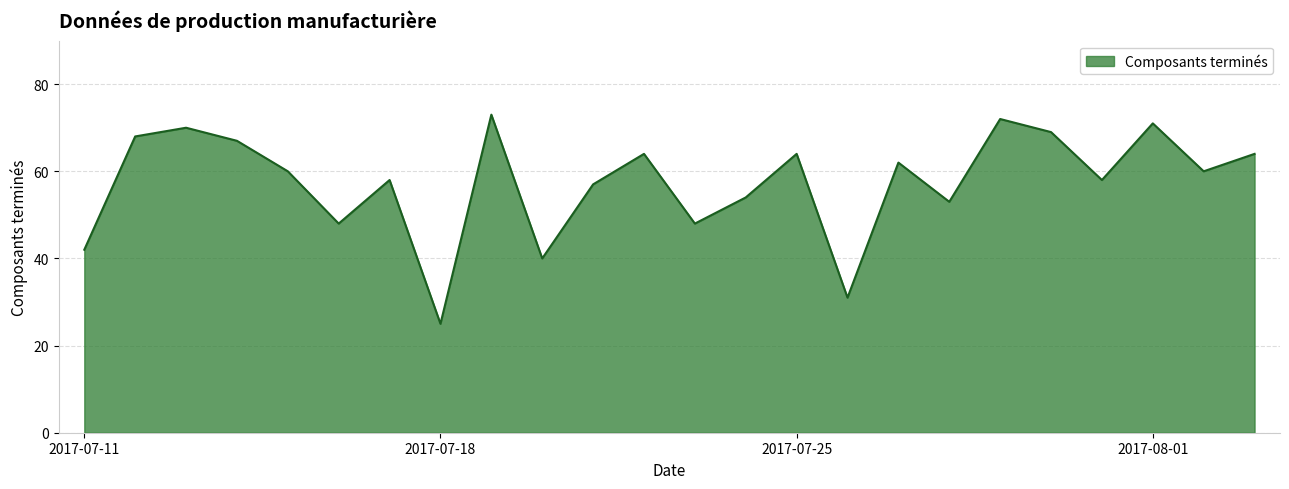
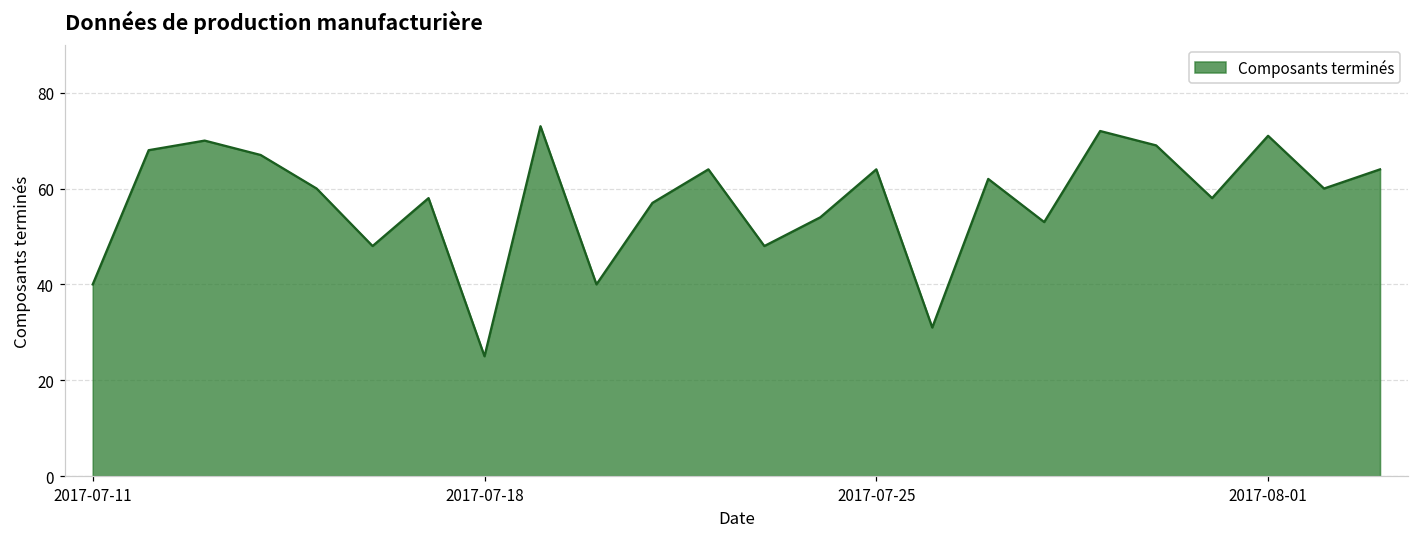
  {
-   "2017-07-11": 42,
+   "2017-07-11": 40,
    "2017-07-18": 25,
    "2017-07-25": 64,
    "2017-08-01": 71
  }
